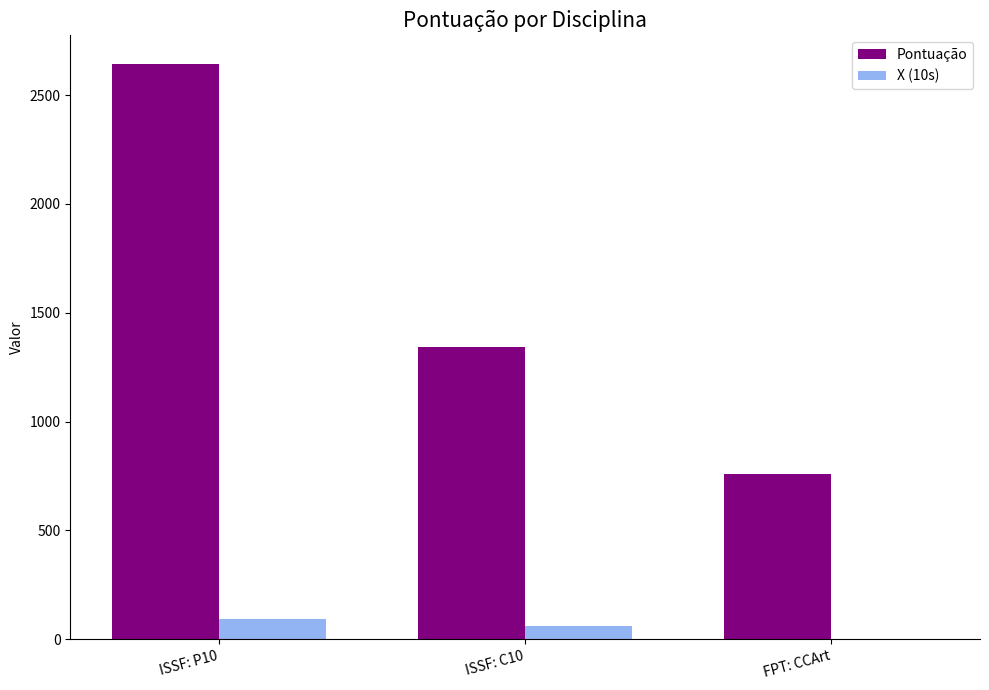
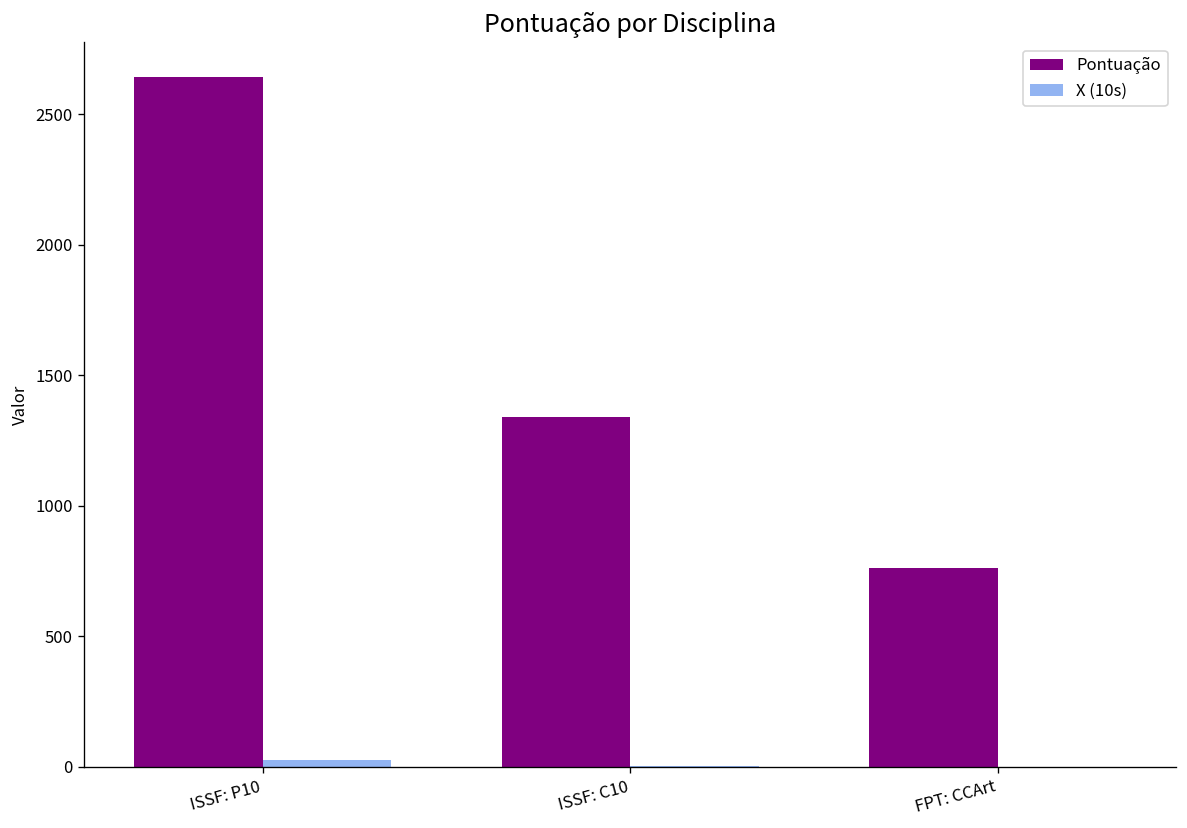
  {
    "Pontuação": {
      "ISSF: P10": 2640,
      "ISSF: C10": 1340,
      "FPT: CCArt": 760
    },
    "X (10s)": {
-     "ISSF: P10": 90,
-     "ISSF: C10": 60,
+     "ISSF: P10": 30,
+     "ISSF: C10": 0,
      "FPT: CCArt": 0
    }
  }
